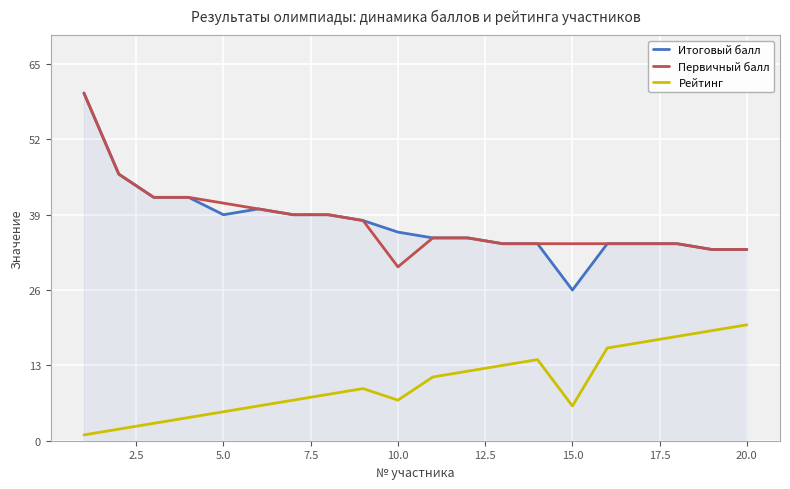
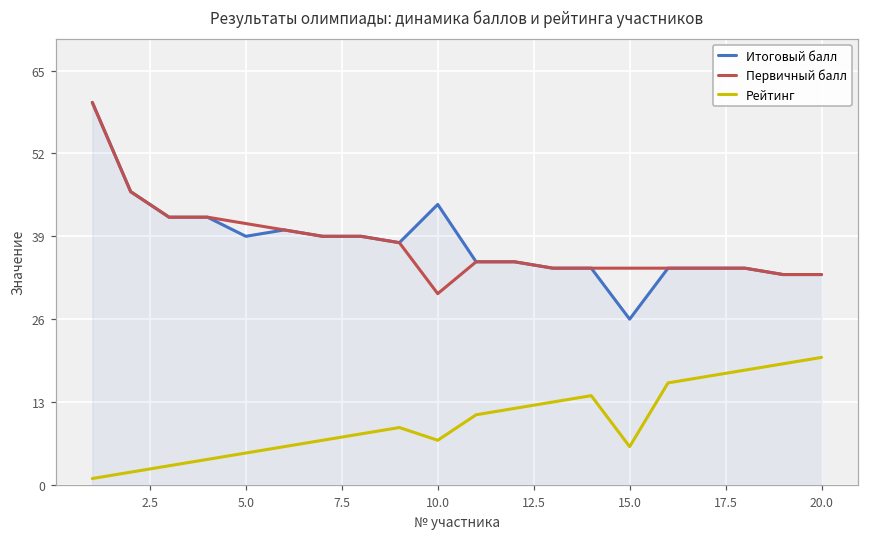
  {
    "Итоговый балл": {
      "5.0": 39,
-     "10.0": 36,
+     "10.0": 44,
      "15.0": 26
    },
    "Первичный балл": {
      "5.0": 41,
      "10.0": 30,
      "15.0": 34
    },
    "Рейтинг": {
      "5.0": 5,
      "10.0": 7,
      "15.0": 6,
      "20.0": 20
    }
  }
